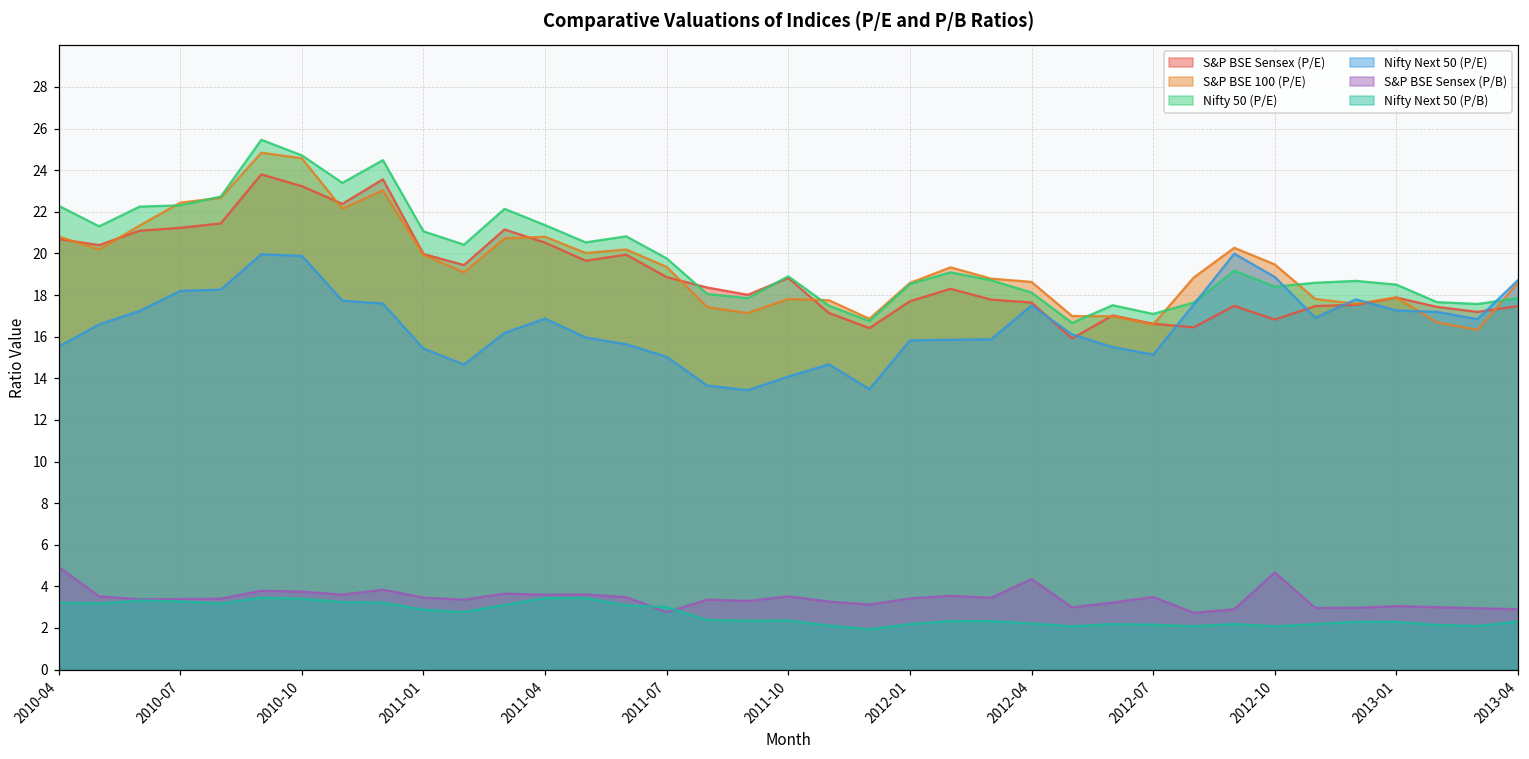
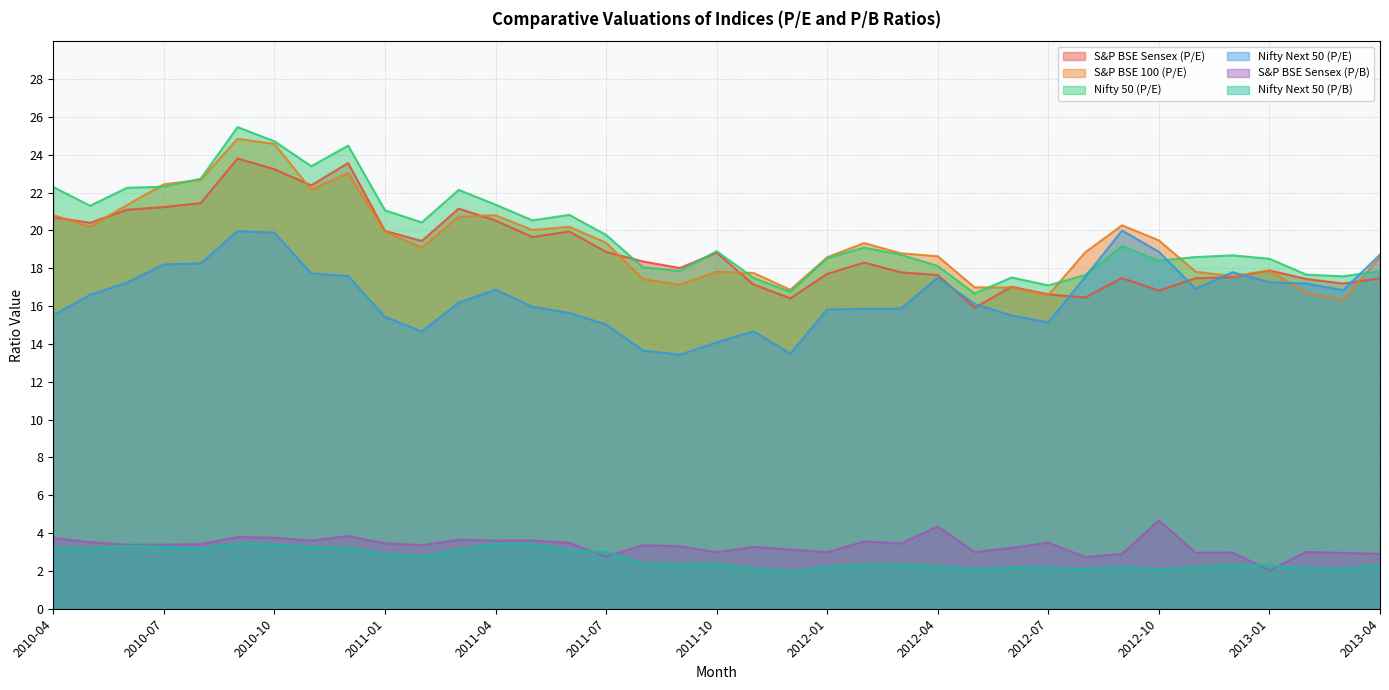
  {
    "S&P BSE Sensex (P/B)": {
-     "2010-04": 4.9,
+     "2010-04": 3.7,
      "2010-10": 3.8,
      "2011-01": 3.5,
      "2011-04": 3.6,
      "2011-07": 2.8,
-     "2011-10": 3.5,
-     "2012-01": 3.4,
+     "2011-10": 3.0,
+     "2012-01": 3.0,
      "2012-04": 4.4,
      "2012-07": 3.5,
      "2012-10": 4.7,
-     "2013-01": 3.1,
+     "2013-01": 2.0,
      "2013-04": 2.9
    }
  }
